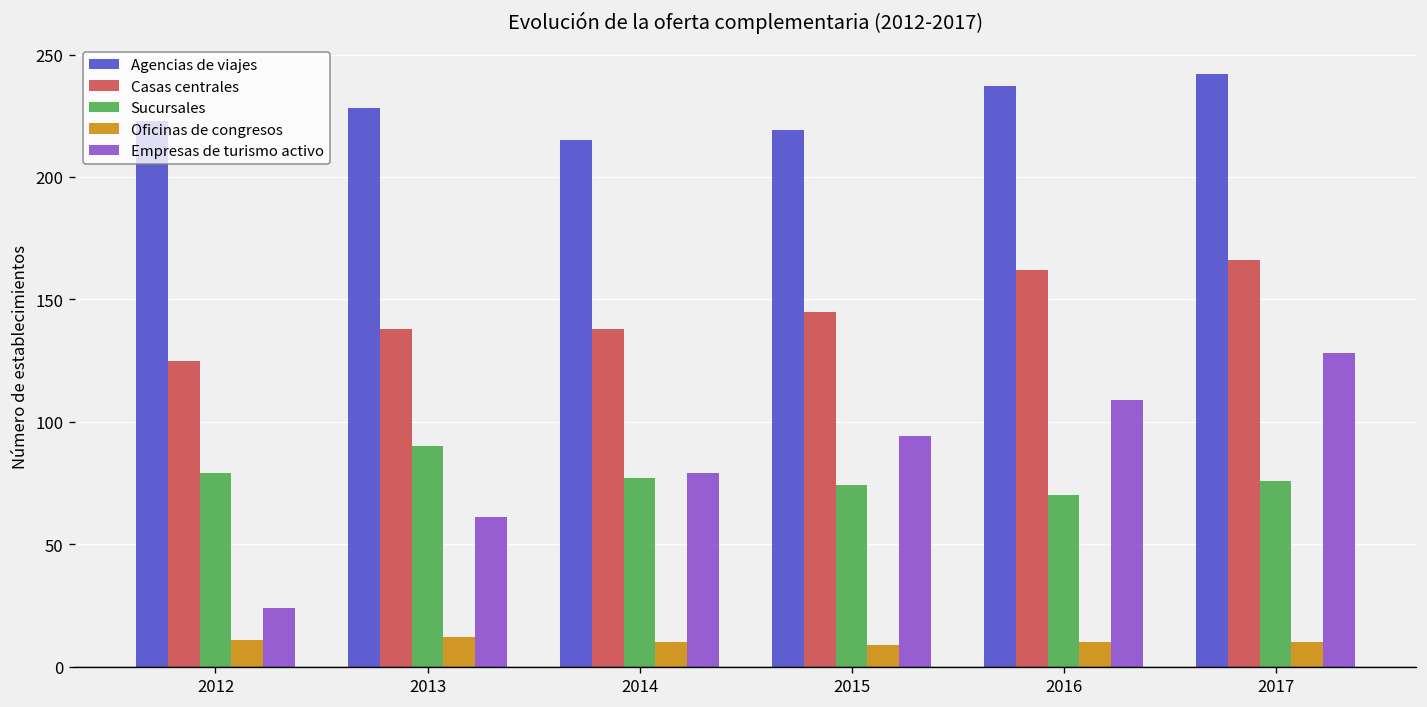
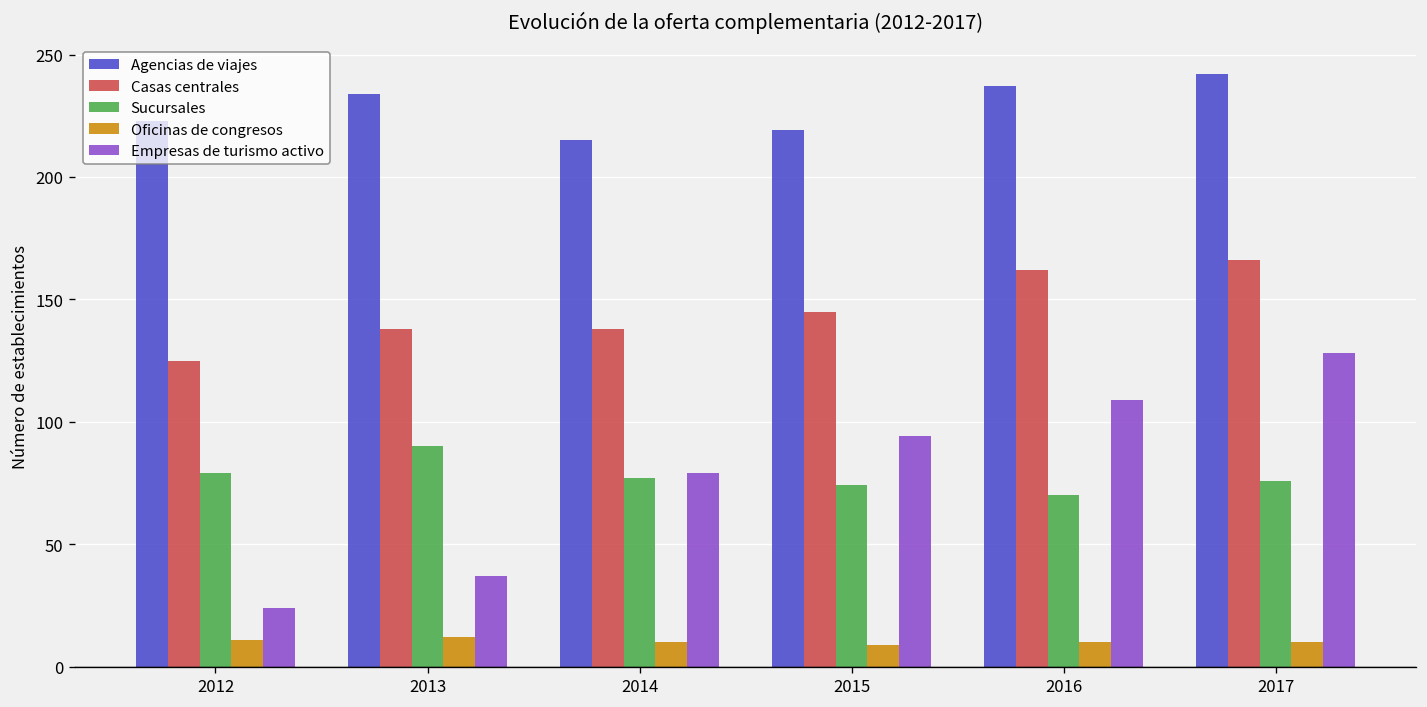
  {
    "Agencias de viajes": {
-     "2013": 228,
+     "2013": 234,
      "2014": 215,
      "2015": 219,
      "2016": 237,
      "2017": 242
    },
    "Casas centrales": {
      "2012": 125,
      "2013": 138,
      "2014": 138,
      "2015": 145,
      "2016": 162,
      "2017": 166
    },
    "Sucursales": {
      "2012": 79,
      "2013": 90,
      "2014": 77,
      "2015": 74,
      "2016": 70,
      "2017": 76
    },
    "Oficinas de congresos": {
      "2012": 11,
      "2013": 12,
      "2014": 10,
      "2015": 9,
      "2016": 10,
      "2017": 10
    },
    "Empresas de turismo activo": {
      "2012": 24,
-     "2013": 61,
+     "2013": 37,
      "2014": 79,
      "2015": 94,
      "2016": 109,
      "2017": 128
    }
  }
